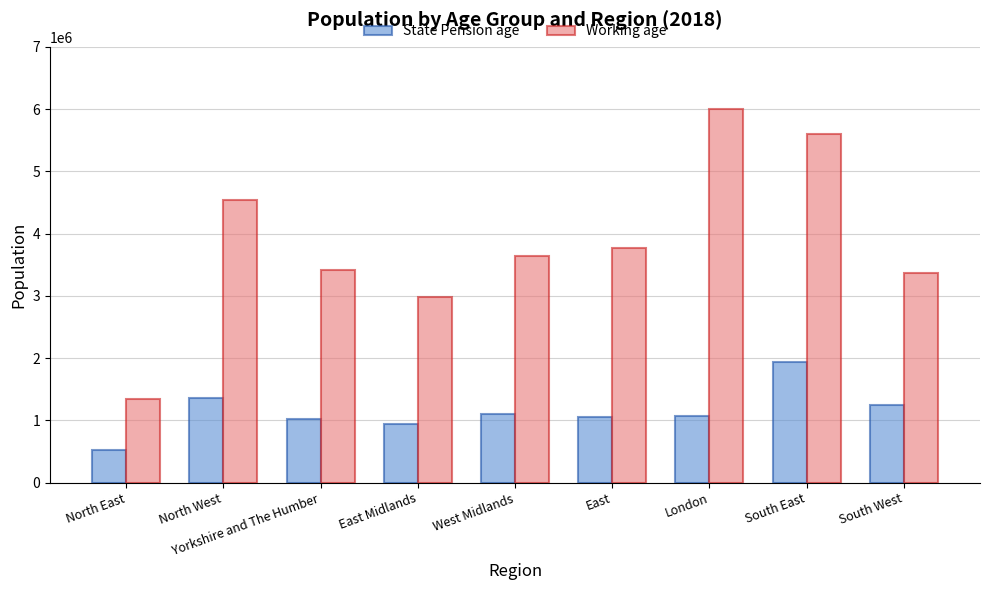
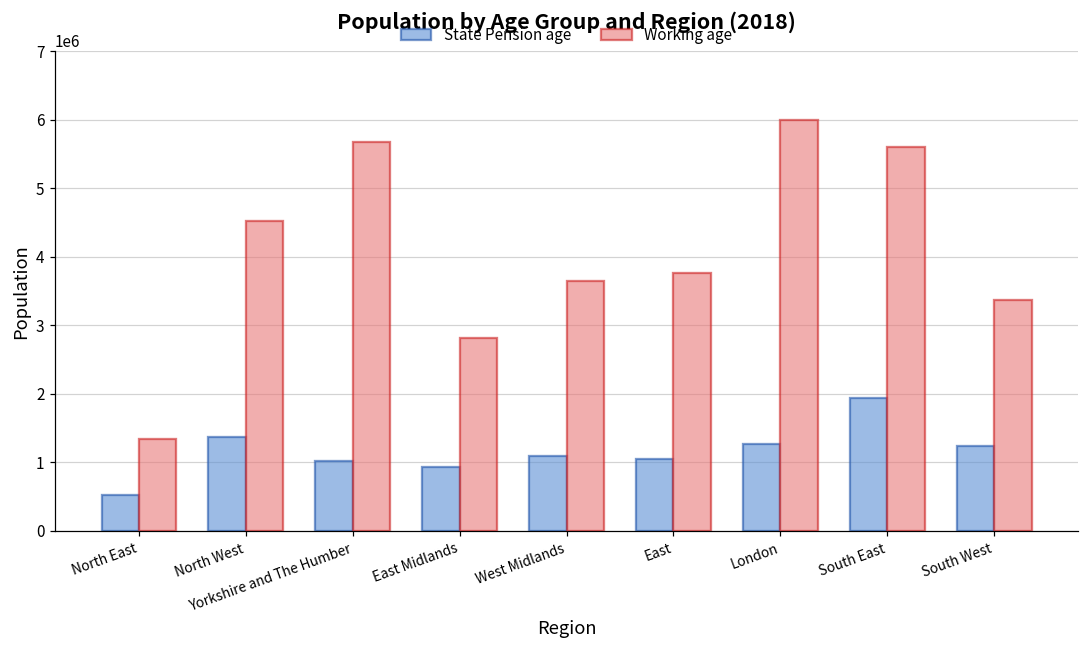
  {
    "State Pension age": {
      "North East": 500000,
      "North West": 1400000,
      "Yorkshire and The Humber": 1000000,
      "East Midlands": 900000,
      "West Midlands": 1100000,
      "East": 1000000,
-     "London": 1100000,
+     "London": 1300000,
      "South East": 1900000,
      "South West": 1200000
    },
    "Working age": {
      "North East": 1300000,
      "North West": 4500000,
-     "Yorkshire and The Humber": 3400000,
-     "East Midlands": 3000000,
+     "Yorkshire and The Humber": 5700000,
+     "East Midlands": 2800000,
      "West Midlands": 3600000,
      "East": 3800000,
      "London": 6000000,
      "South East": 5600000,
      "South West": 3400000
    }
  }
